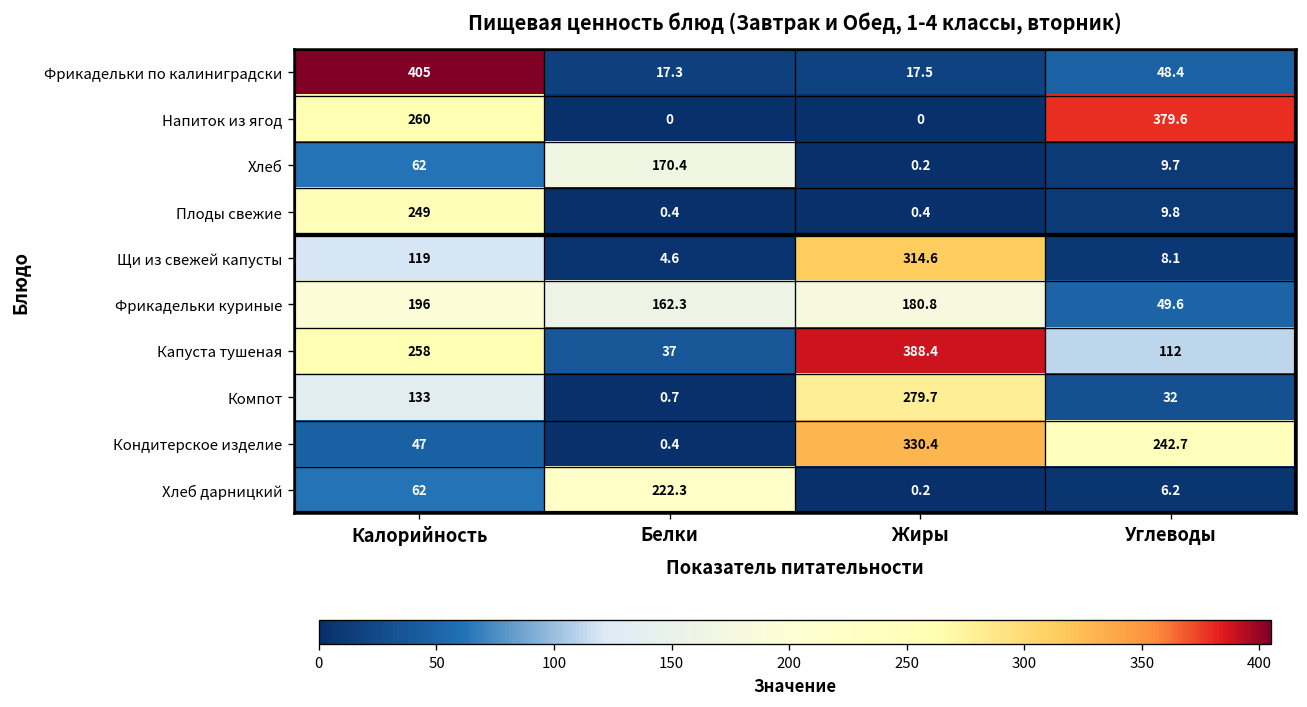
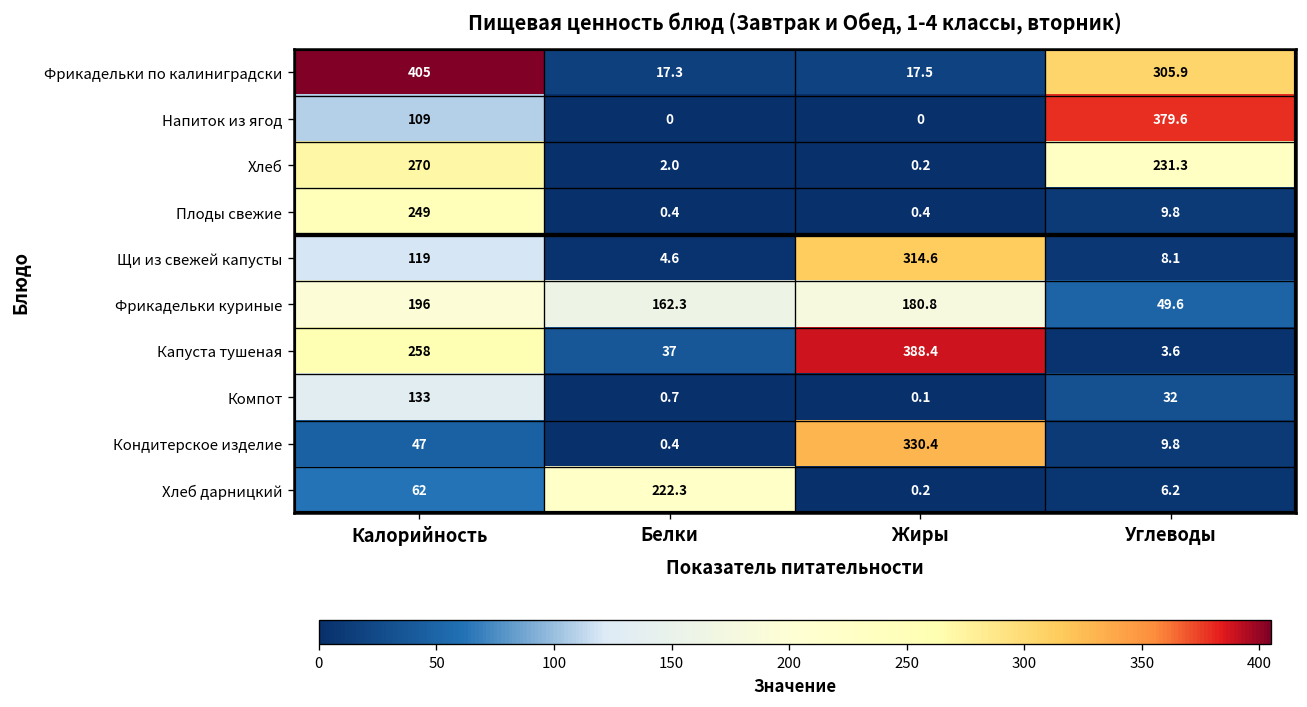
  {
    "Фрикадельки по калиниградски": {
      "Калорийность": 405,
      "Белки": 17.3,
      "Жиры": 17.5,
-     "Углеводы": 48.4
+     "Углеводы": 305.9
    },
    "Напиток из ягод": {
-     "Калорийность": 260,
+     "Калорийность": 109,
      "Белки": 0,
      "Жиры": 0,
      "Углеводы": 379.6
    },
    "Хлеб": {
-     "Калорийность": 62,
-     "Белки": 170.4,
+     "Калорийность": 270,
+     "Белки": 2.0,
      "Жиры": 0.2,
-     "Углеводы": 9.7
+     "Углеводы": 231.3
    },
    "Плоды свежие": {
      "Калорийность": 249,
      "Белки": 0.4,
      "Жиры": 0.4,
      "Углеводы": 9.8
    },
    "Щи из свежей капусты": {
      "Калорийность": 119,
      "Белки": 4.6,
      "Жиры": 314.6,
      "Углеводы": 8.1
    },
    "Фрикадельки куриные": {
      "Калорийность": 196,
      "Белки": 162.3,
      "Жиры": 180.8,
      "Углеводы": 49.6
    },
    "Капуста тушеная": {
      "Калорийность": 258,
      "Белки": 37,
      "Жиры": 388.4,
-     "Углеводы": 112
+     "Углеводы": 3.6
    },
    "Компот": {
      "Калорийность": 133,
      "Белки": 0.7,
-     "Жиры": 279.7,
+     "Жиры": 0.1,
      "Углеводы": 32
    },
    "Кондитерское изделие": {
      "Калорийность": 47,
      "Белки": 0.4,
      "Жиры": 330.4,
-     "Углеводы": 242.7
+     "Углеводы": 9.8
    },
    "Хлеб дарницкий": {
      "Калорийность": 62,
      "Белки": 222.3,
      "Жиры": 0.2,
      "Углеводы": 6.2
    }
  }
